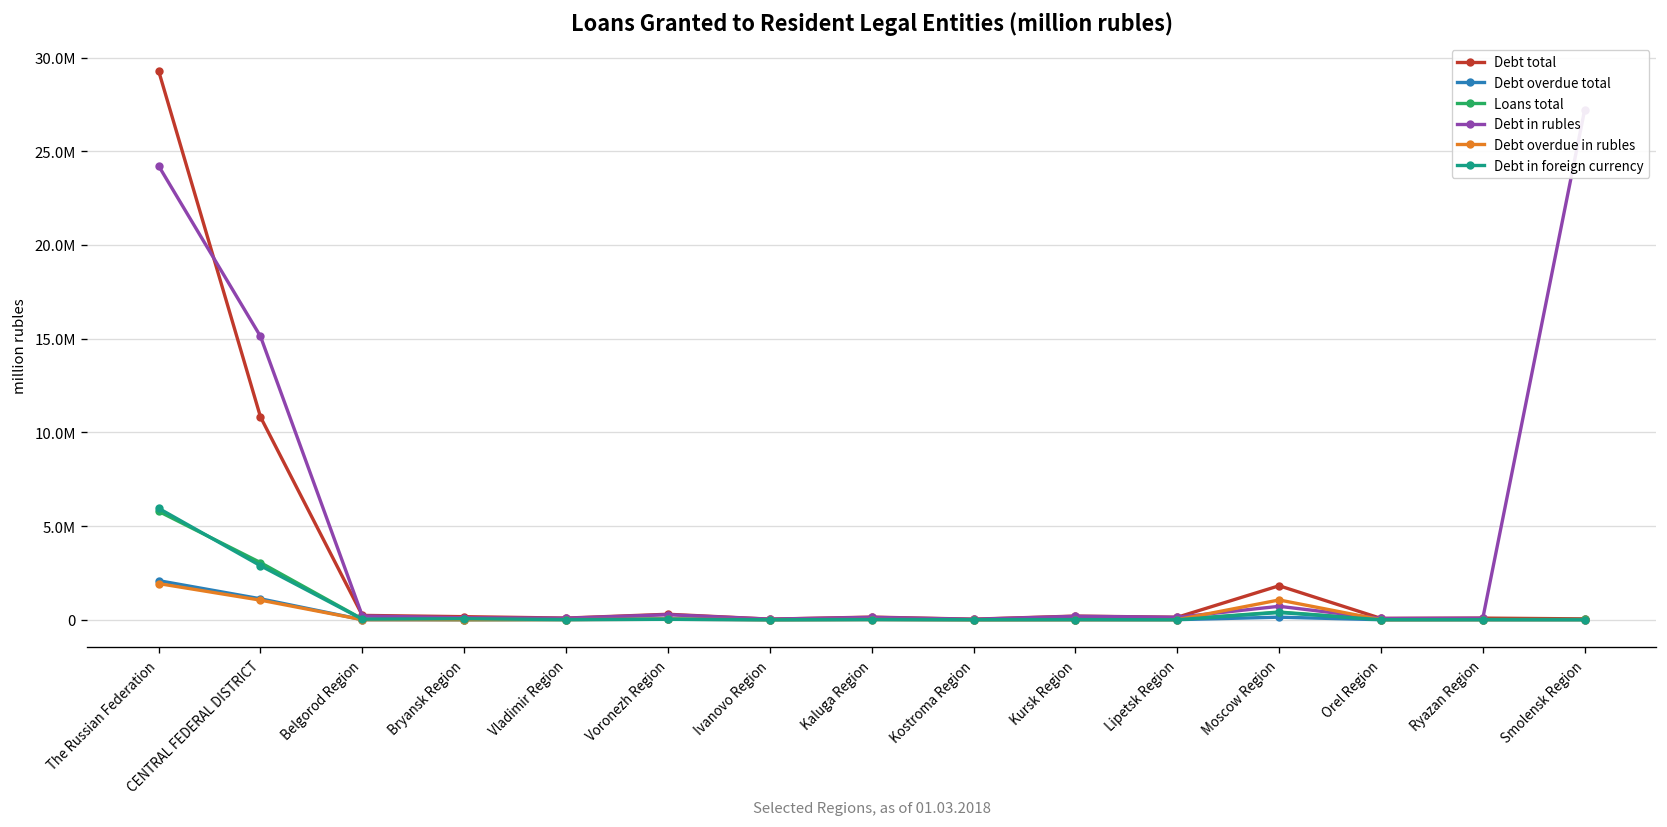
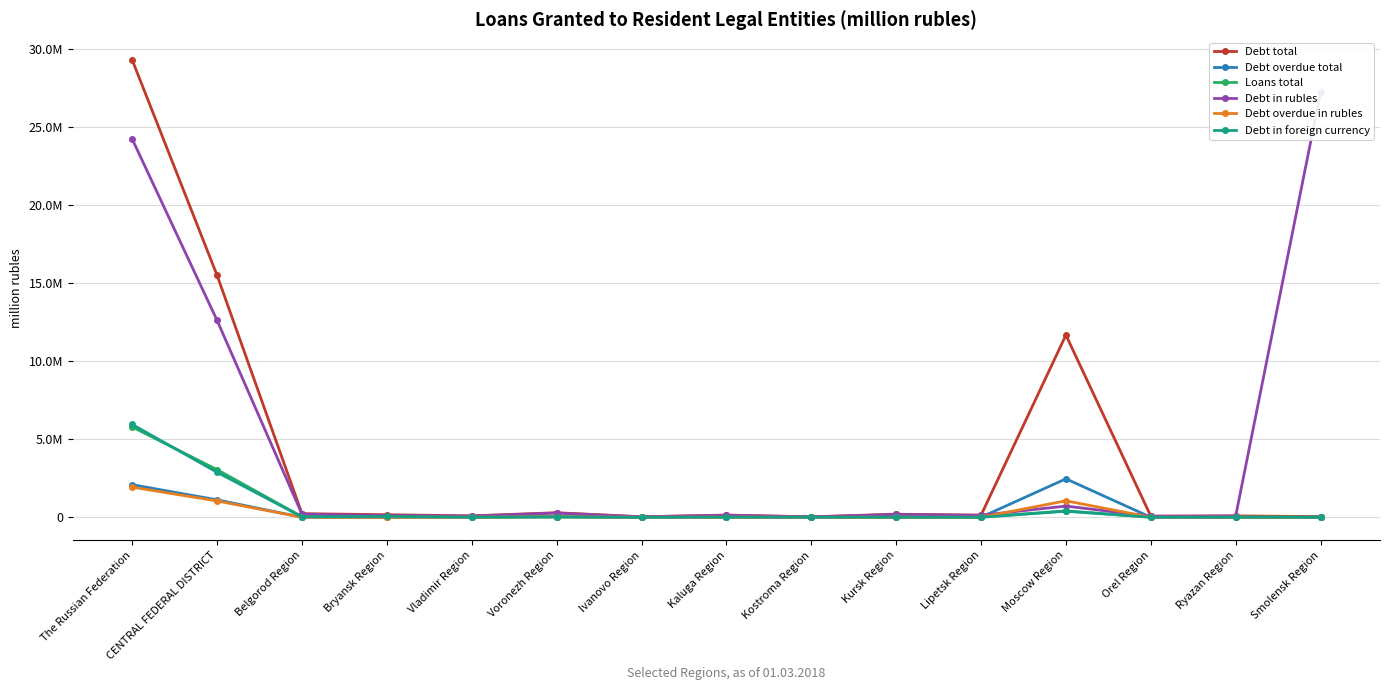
  {
    "Debt total": {
      "The Russian Federation": 29300000,
-     "CENTRAL FEDERAL DISTRICT": 10800000,
-     "Moscow Region": 1800000
+     "CENTRAL FEDERAL DISTRICT": 15500000,
+     "Moscow Region": 11700000
    },
    "Debt overdue total": {
-     "Moscow Region": 100000
+     "Moscow Region": 2500000
    },
    "Debt in rubles": {
      "The Russian Federation": 24200000,
-     "CENTRAL FEDERAL DISTRICT": 15100000,
+     "CENTRAL FEDERAL DISTRICT": 12600000,
      "Moscow Region": 700000
    },
    "Debt overdue in rubles": {
      "Moscow Region": 1100000
    }
  }
